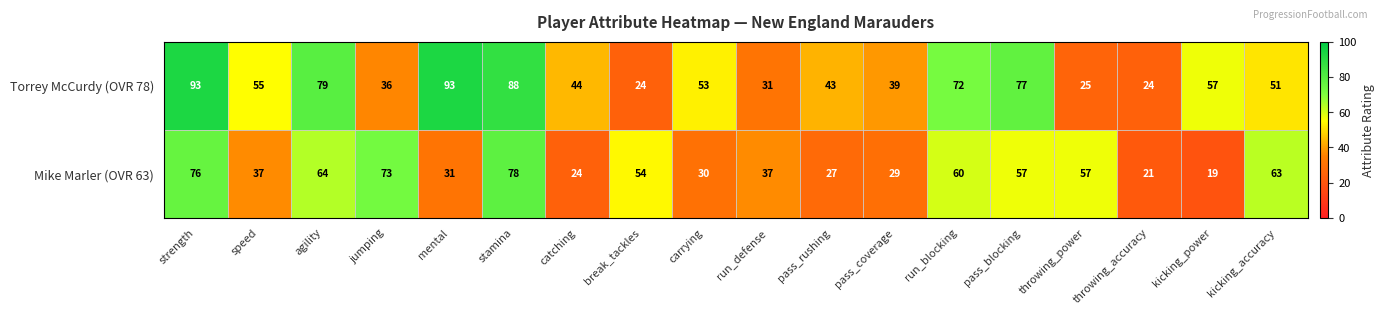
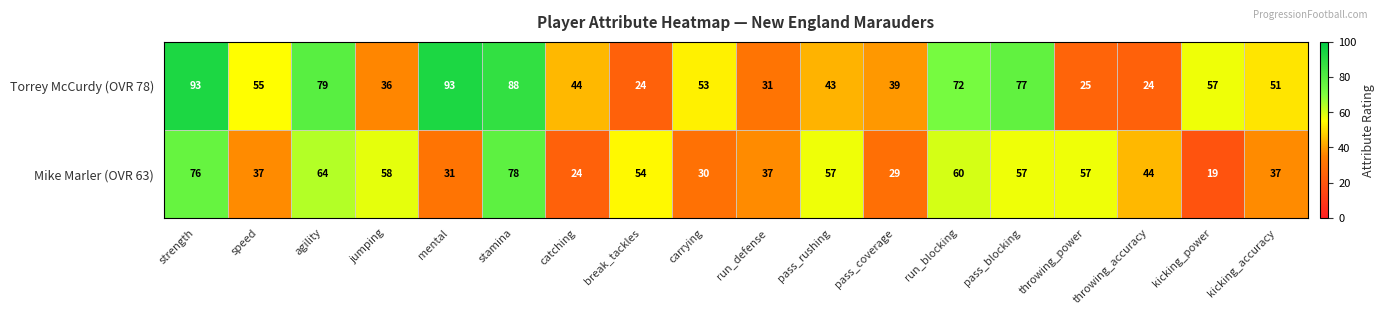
  {
    "Torrey McCurdy (OVR 78)": {
      "strength": 93,
      "speed": 55,
      "agility": 79,
      "jumping": 36,
      "mental": 93,
      "stamina": 88,
      "catching": 44,
      "break_tackles": 24,
      "carrying": 53,
      "run_defense": 31,
      "pass_rushing": 43,
      "pass_coverage": 39,
      "run_blocking": 72,
      "pass_blocking": 77,
      "throwing_power": 25,
      "throwing_accuracy": 24,
      "kicking_power": 57,
      "kicking_accuracy": 51
    },
    "Mike Marler (OVR 63)": {
      "strength": 76,
      "speed": 37,
      "agility": 64,
-     "jumping": 73,
+     "jumping": 58,
      "mental": 31,
      "stamina": 78,
      "catching": 24,
      "break_tackles": 54,
      "carrying": 30,
      "run_defense": 37,
-     "pass_rushing": 27,
+     "pass_rushing": 57,
      "pass_coverage": 29,
      "run_blocking": 60,
      "pass_blocking": 57,
      "throwing_power": 57,
-     "throwing_accuracy": 21,
+     "throwing_accuracy": 44,
      "kicking_power": 19,
-     "kicking_accuracy": 63
+     "kicking_accuracy": 37
    }
  }
